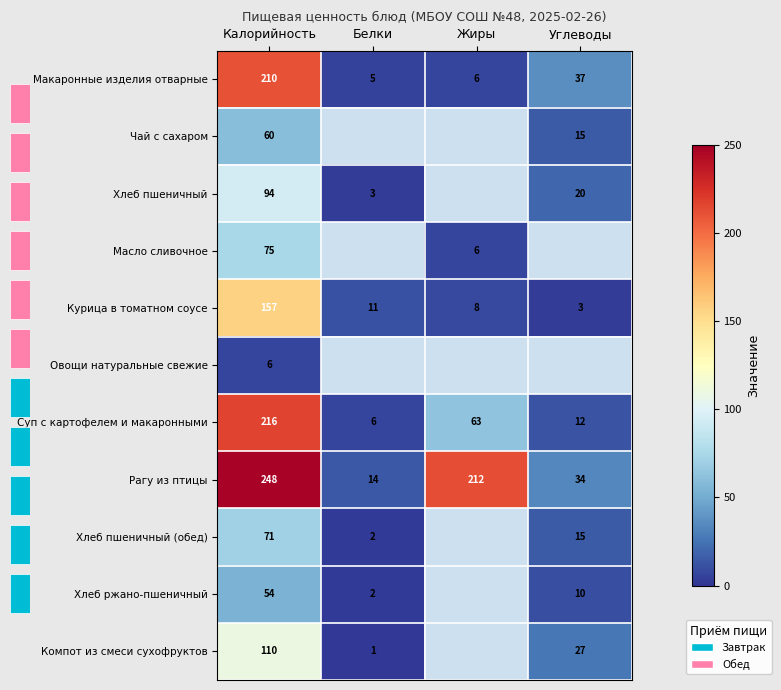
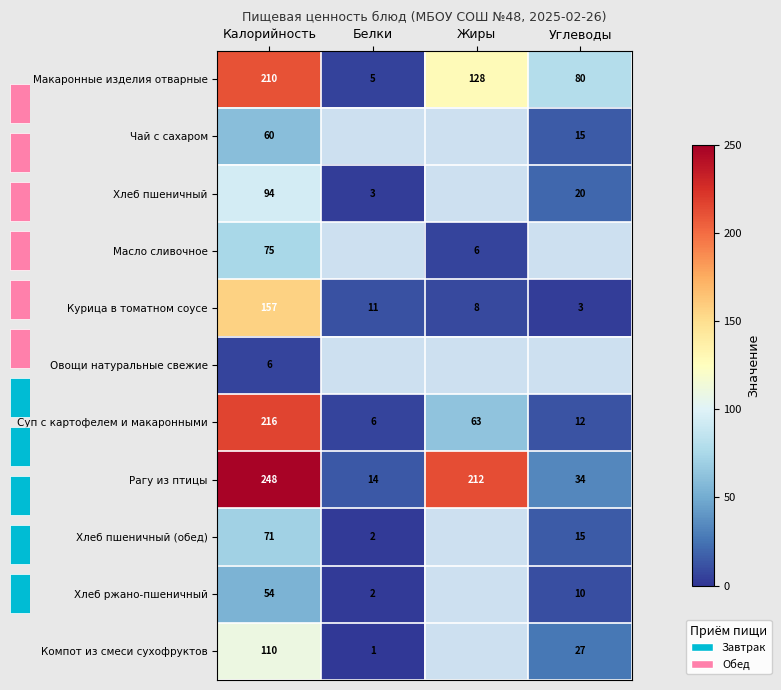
  {
    "Пищевая ценность блюд (МБОУ СОШ №48, 2025-02-26)": {
      "Макаронные изделия отварные": {
        "Калорийность": 210,
        "Белки": 5,
-       "Жиры": 6,
-       "Углеводы": 37
+       "Жиры": 128,
+       "Углеводы": 80
      },
      "Чай с сахаром": {
        "Калорийность": 60,
        "Углеводы": 15
      },
      "Хлеб пшеничный": {
        "Калорийность": 94,
        "Белки": 3,
        "Углеводы": 20
      },
      "Масло сливочное": {
        "Калорийность": 75,
        "Жиры": 6
      },
      "Курица в томатном соусе": {
        "Калорийность": 157,
        "Белки": 11,
        "Жиры": 8,
        "Углеводы": 3
      },
      "Овощи натуральные свежие": {
        "Калорийность": 6
      },
      "Суп с картофелем и макаронными": {
        "Калорийность": 216,
        "Белки": 6,
        "Жиры": 63,
        "Углеводы": 12
      },
      "Рагу из птицы": {
        "Калорийность": 248,
        "Белки": 14,
        "Жиры": 212,
        "Углеводы": 34
      },
      "Хлеб пшеничный (обед)": {
        "Калорийность": 71,
        "Белки": 2,
        "Углеводы": 15
      },
      "Хлеб ржано-пшеничный": {
        "Калорийность": 54,
        "Белки": 2,
        "Углеводы": 10
      },
      "Компот из смеси сухофруктов": {
        "Калорийность": 110,
        "Белки": 1,
        "Углеводы": 27
      }
    }
  }
